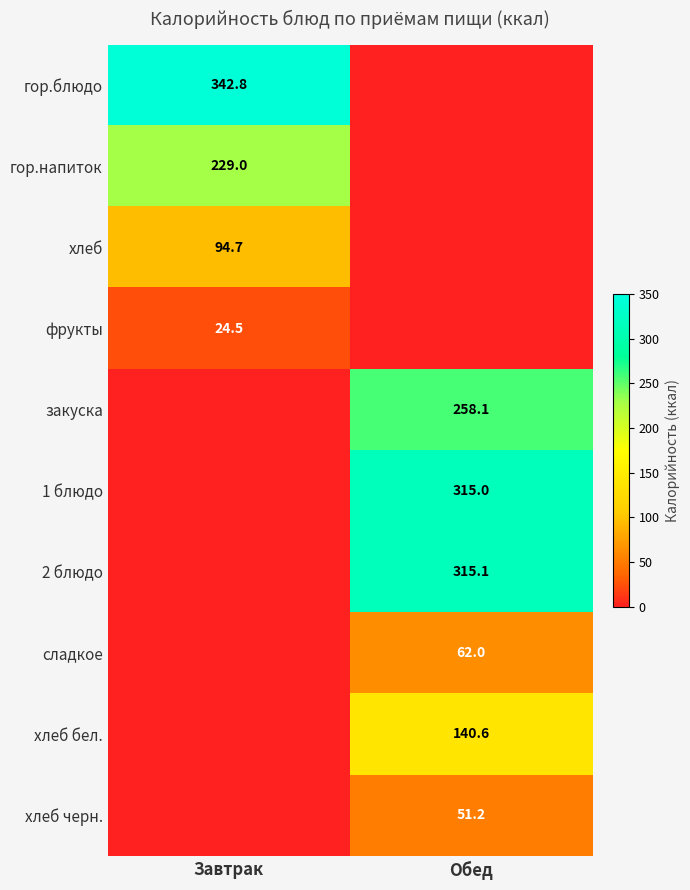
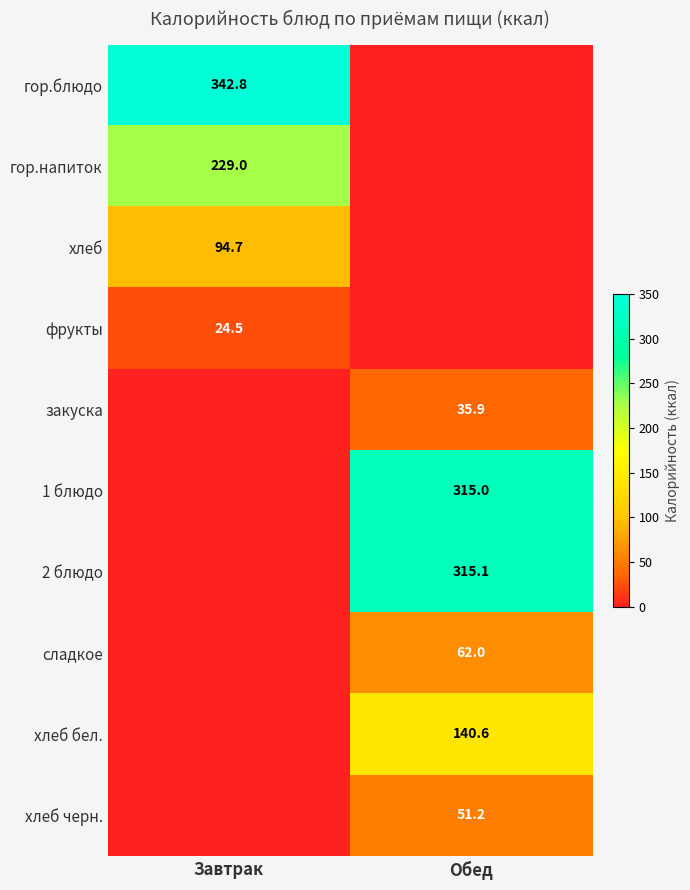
  {
    "гор.блюдо": {
      "Завтрак": 342.8
    },
    "гор.напиток": {
      "Завтрак": 229.0
    },
    "хлеб": {
      "Завтрак": 94.7
    },
    "фрукты": {
      "Завтрак": 24.5
    },
    "закуска": {
-     "Обед": 258.1
+     "Обед": 35.9
    },
    "1 блюдо": {
      "Обед": 315.0
    },
    "2 блюдо": {
      "Обед": 315.1
    },
    "сладкое": {
      "Обед": 62.0
    },
    "хлеб бел.": {
      "Обед": 140.6
    },
    "хлеб черн.": {
      "Обед": 51.2
    }
  }
